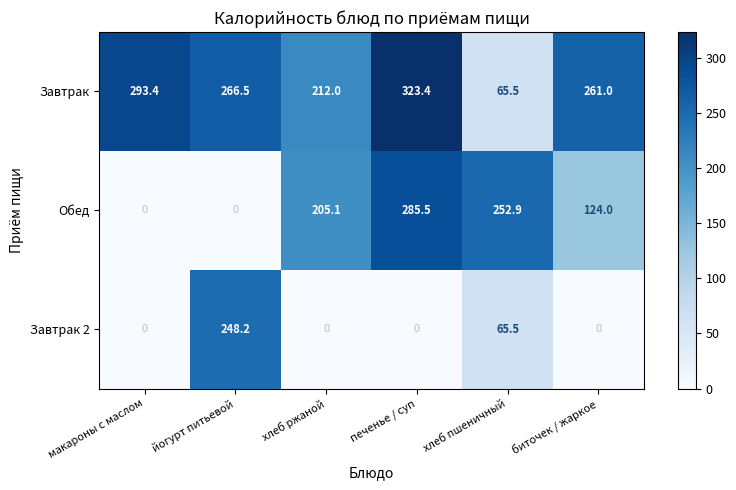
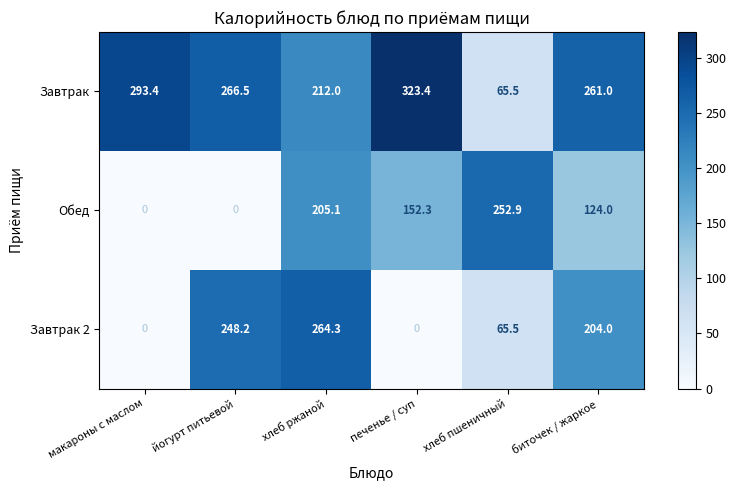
  {
    "Завтрак": {
      "макароны с маслом": 293.4,
      "йогурт питьевой": 266.5,
      "хлеб ржаной": 212.0,
      "печенье / суп": 323.4,
      "хлеб пшеничный": 65.5,
      "биточек / жаркое": 261.0
    },
    "Обед": {
      "макароны с маслом": 0,
      "йогурт питьевой": 0,
      "хлеб ржаной": 205.1,
-     "печенье / суп": 285.5,
+     "печенье / суп": 152.3,
      "хлеб пшеничный": 252.9,
      "биточек / жаркое": 124.0
    },
    "Завтрак 2": {
      "макароны с маслом": 0,
      "йогурт питьевой": 248.2,
-     "хлеб ржаной": 0,
+     "хлеб ржаной": 264.3,
      "печенье / суп": 0,
      "хлеб пшеничный": 65.5,
-     "биточек / жаркое": 0
+     "биточек / жаркое": 204.0
    }
  }
